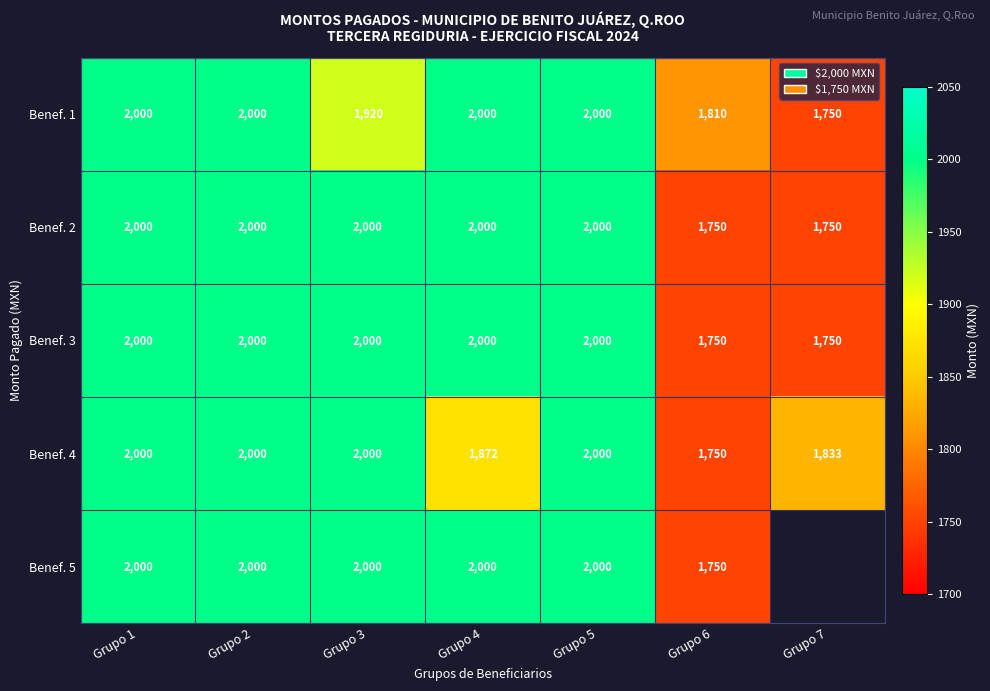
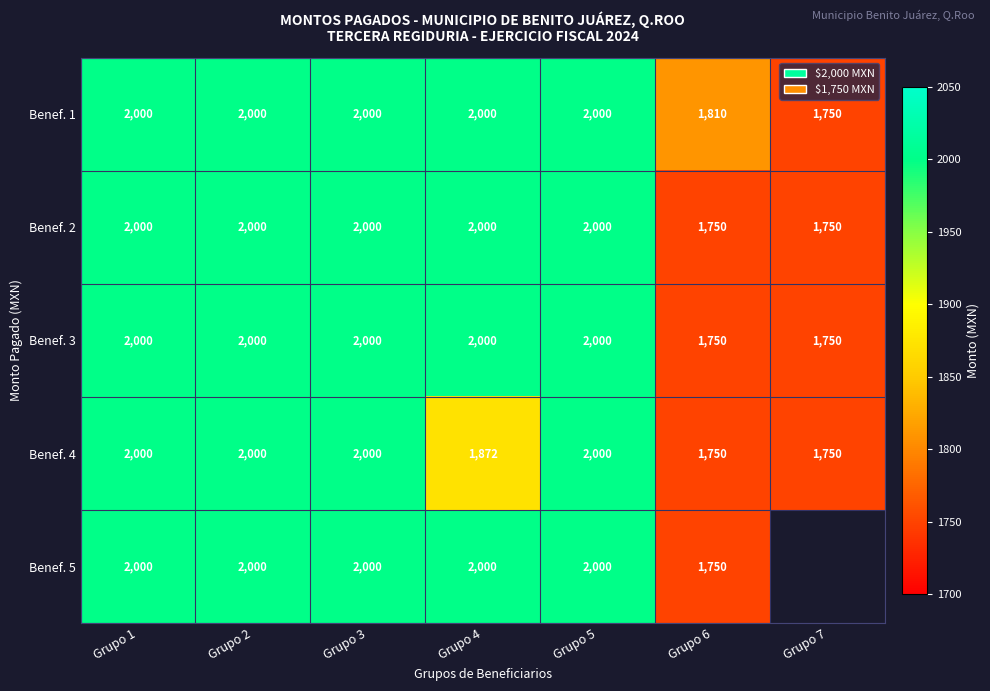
  {
    "Benef. 1": {
      "Grupo 1": "2,000",
      "Grupo 2": "2,000",
-     "Grupo 3": "1,920",
+     "Grupo 3": "2,000",
      "Grupo 4": "2,000",
      "Grupo 5": "2,000",
      "Grupo 6": "1,810",
      "Grupo 7": "1,750"
    },
    "Benef. 2": {
      "Grupo 1": "2,000",
      "Grupo 2": "2,000",
      "Grupo 3": "2,000",
      "Grupo 4": "2,000",
      "Grupo 5": "2,000",
      "Grupo 6": "1,750",
      "Grupo 7": "1,750"
    },
    "Benef. 3": {
      "Grupo 1": "2,000",
      "Grupo 2": "2,000",
      "Grupo 3": "2,000",
      "Grupo 4": "2,000",
      "Grupo 5": "2,000",
      "Grupo 6": "1,750",
      "Grupo 7": "1,750"
    },
    "Benef. 4": {
      "Grupo 1": "2,000",
      "Grupo 2": "2,000",
      "Grupo 3": "2,000",
      "Grupo 4": "1,872",
      "Grupo 5": "2,000",
      "Grupo 6": "1,750",
-     "Grupo 7": "1,833"
+     "Grupo 7": "1,750"
    },
    "Benef. 5": {
      "Grupo 1": "2,000",
      "Grupo 2": "2,000",
      "Grupo 3": "2,000",
      "Grupo 4": "2,000",
      "Grupo 5": "2,000",
      "Grupo 6": "1,750"
    }
  }
